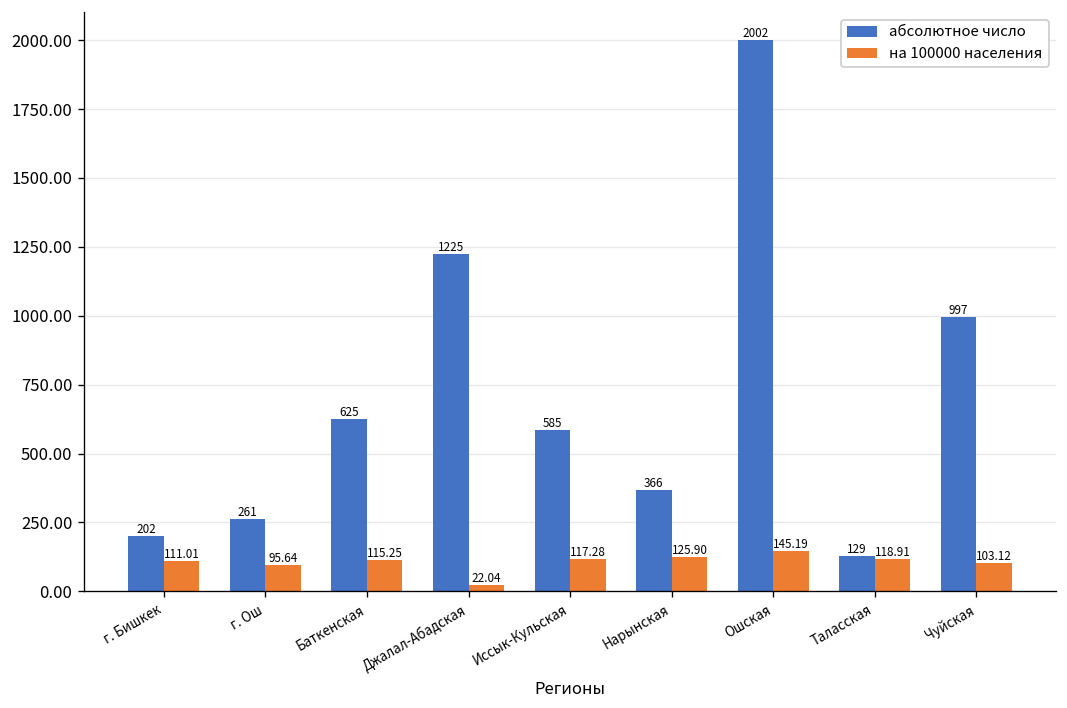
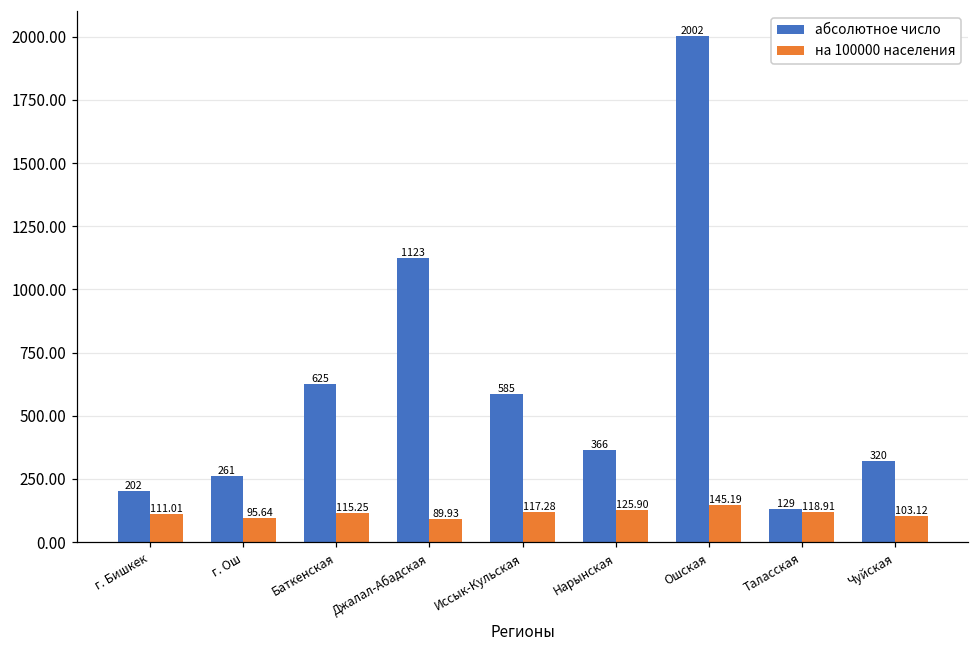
  {
    "абсолютное число": {
      "г. Бишкек": 202,
      "г. Ош": 261,
      "Баткенская": 625,
-     "Джалал-Абадская": 1225,
+     "Джалал-Абадская": 1123,
      "Иссык-Кульская": 585,
      "Нарынская": 366,
      "Ошская": 2002,
      "Таласская": 129,
-     "Чуйская": 997
+     "Чуйская": 320
    },
    "на 100000 населения": {
      "г. Бишкек": 111.01,
      "г. Ош": 95.64,
      "Баткенская": 115.25,
-     "Джалал-Абадская": 22.04,
+     "Джалал-Абадская": 89.93,
      "Иссык-Кульская": 117.28,
      "Нарынская": 125.90,
      "Ошская": 145.19,
      "Таласская": 118.91,
      "Чуйская": 103.12
    }
  }
